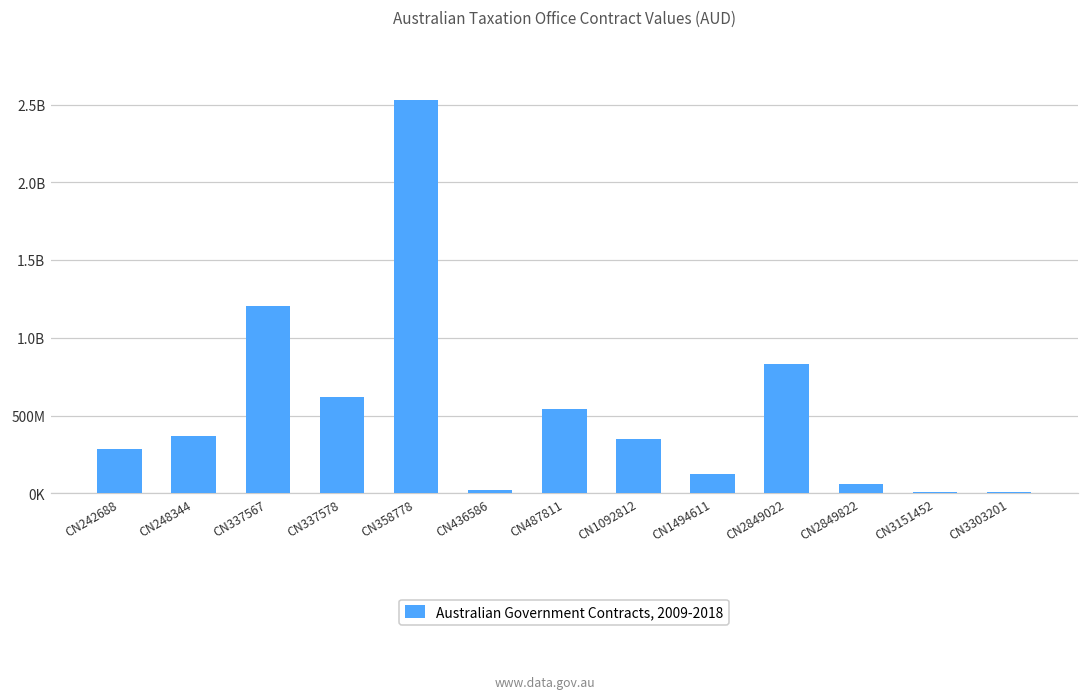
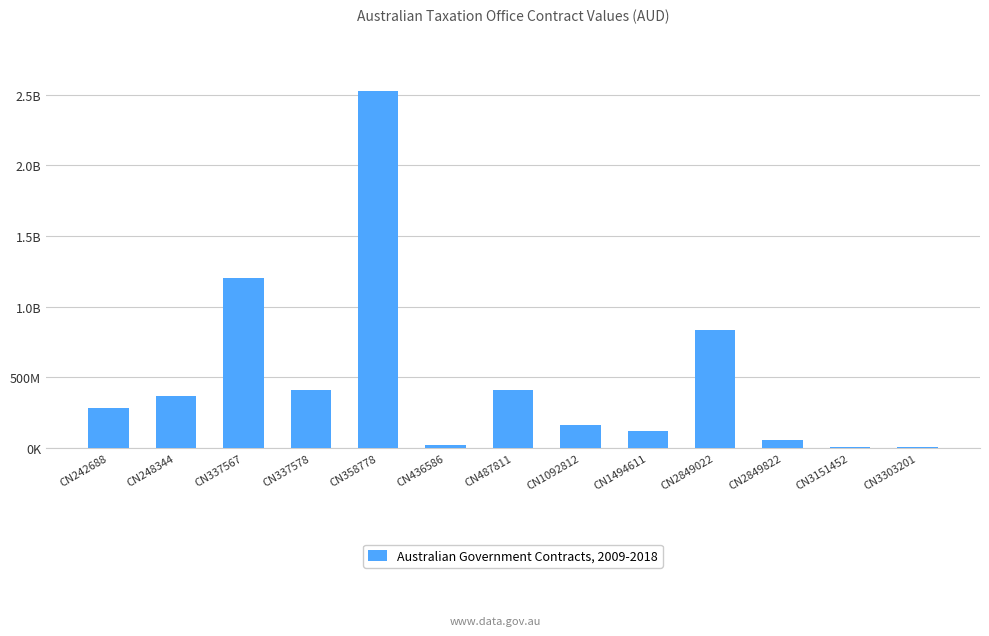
  {
    "CN242688": 290000000,
    "CN248344": 370000000,
    "CN337567": 1200000000,
-   "CN337578": 620000000,
+   "CN337578": 410000000,
    "CN358778": 2530000000,
    "CN436586": 20000000,
-   "CN487811": 540000000,
-   "CN1092812": 350000000,
+   "CN487811": 410000000,
+   "CN1092812": 170000000,
    "CN1494611": 120000000,
    "CN2849022": 830000000,
    "CN2849822": 60000000
  }
